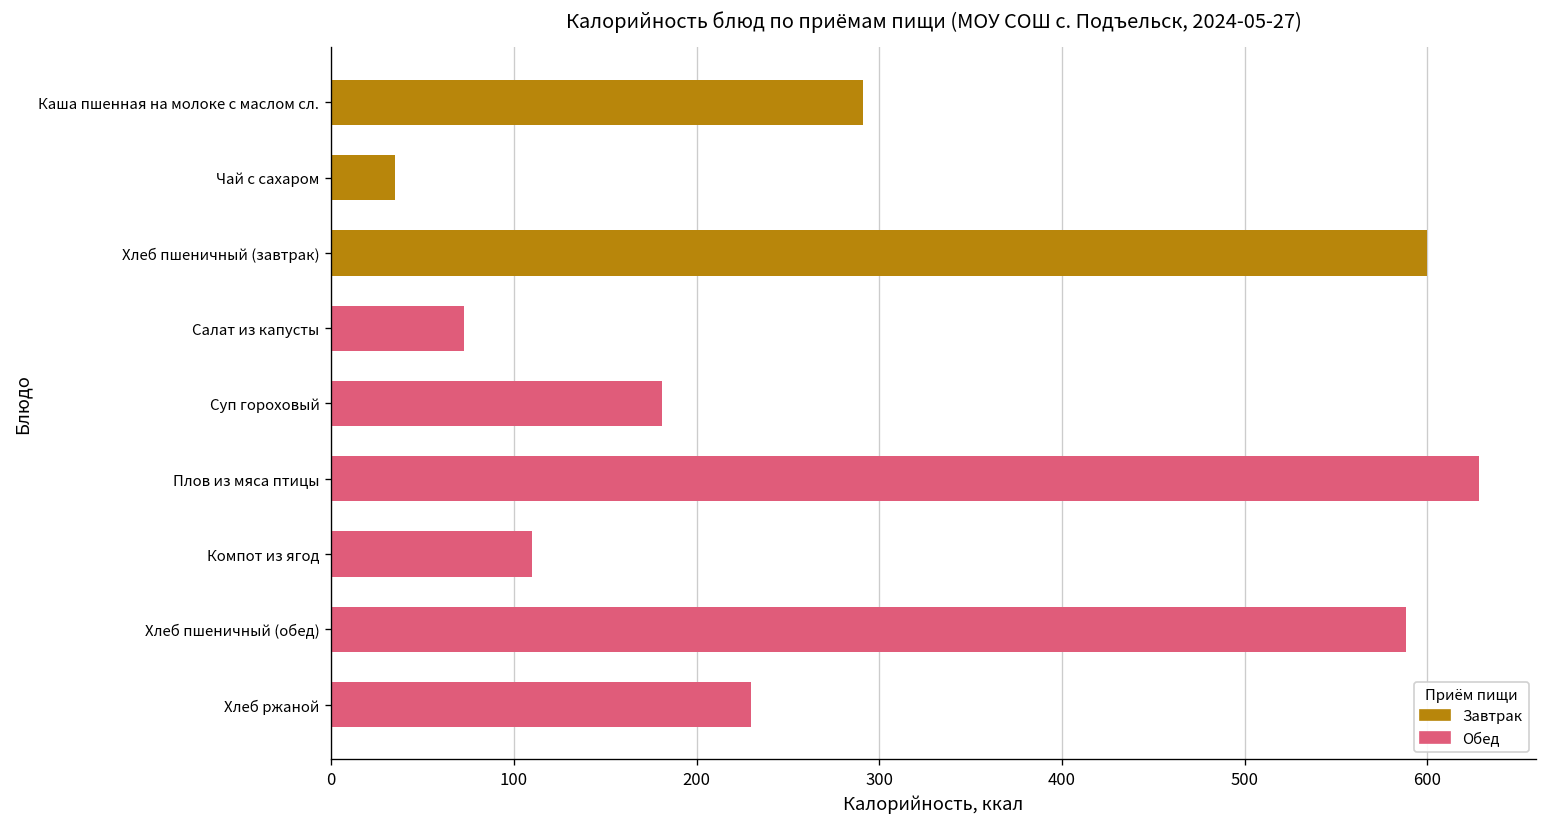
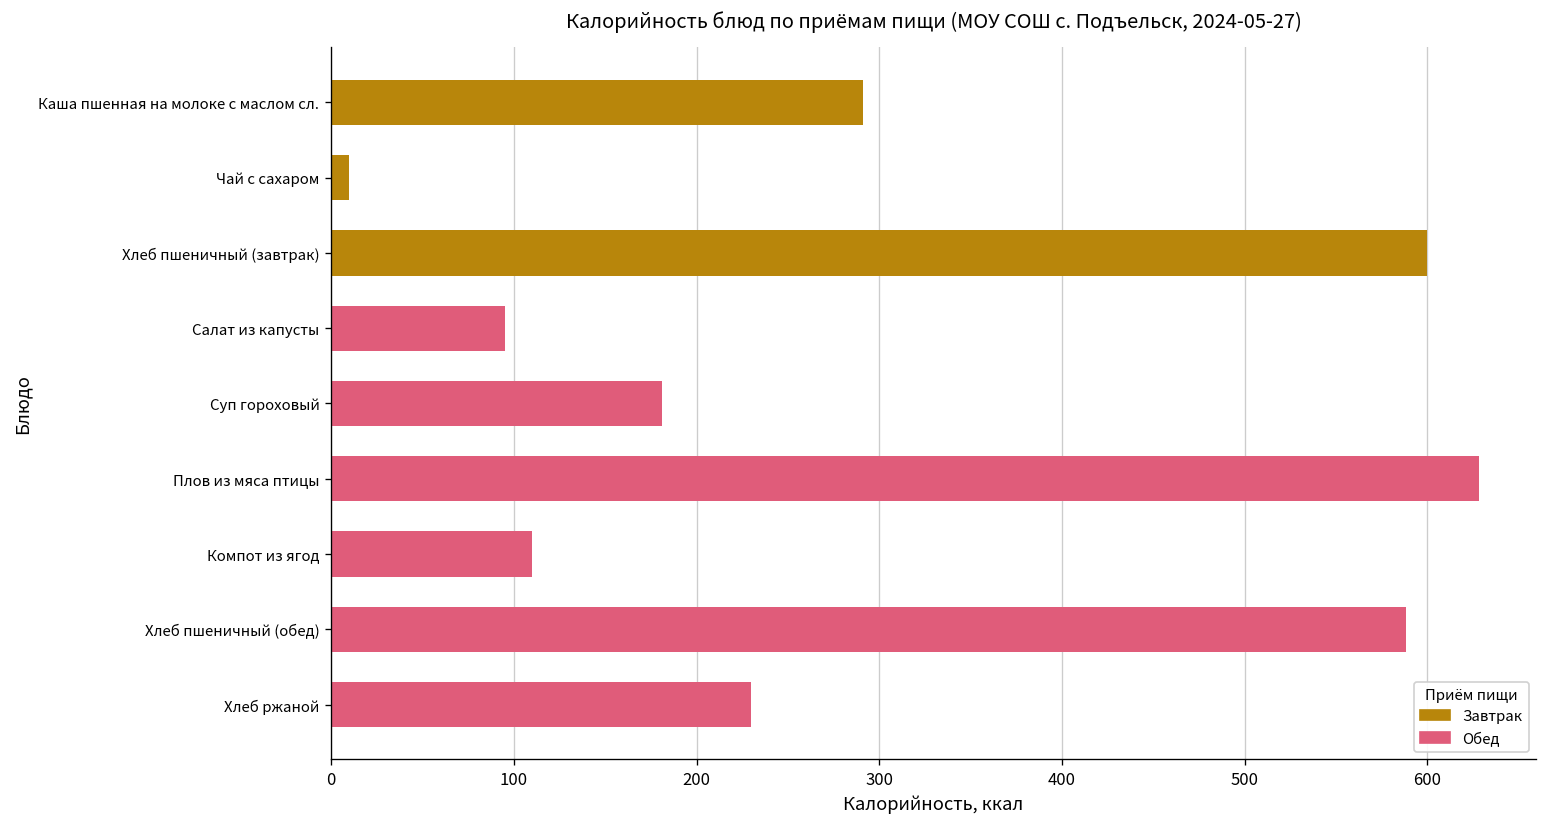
  {
    "Каша пшенная на молоке с маслом сл.": 291,
-   "Чай с сахаром": 35,
+   "Чай с сахаром": 10,
    "Хлеб пшеничный (завтрак)": 600,
-   "Салат из капусты": 73,
+   "Салат из капусты": 95,
    "Суп гороховый": 181,
    "Плов из мяса птицы": 628,
    "Компот из ягод": 110,
    "Хлеб пшеничный (обед)": 588,
    "Хлеб ржаной": 230
  }
